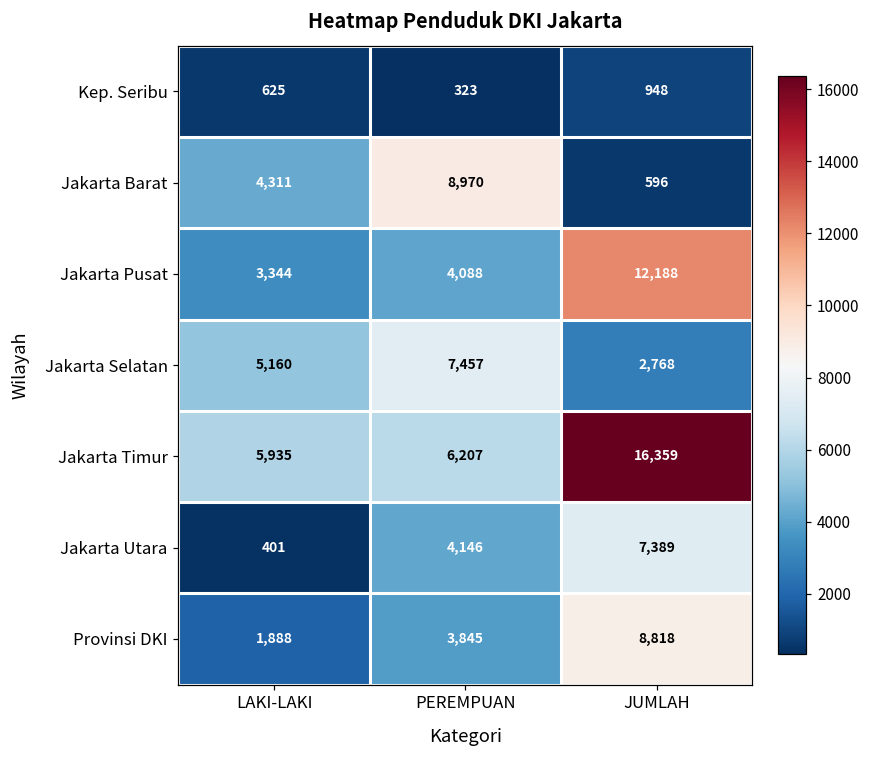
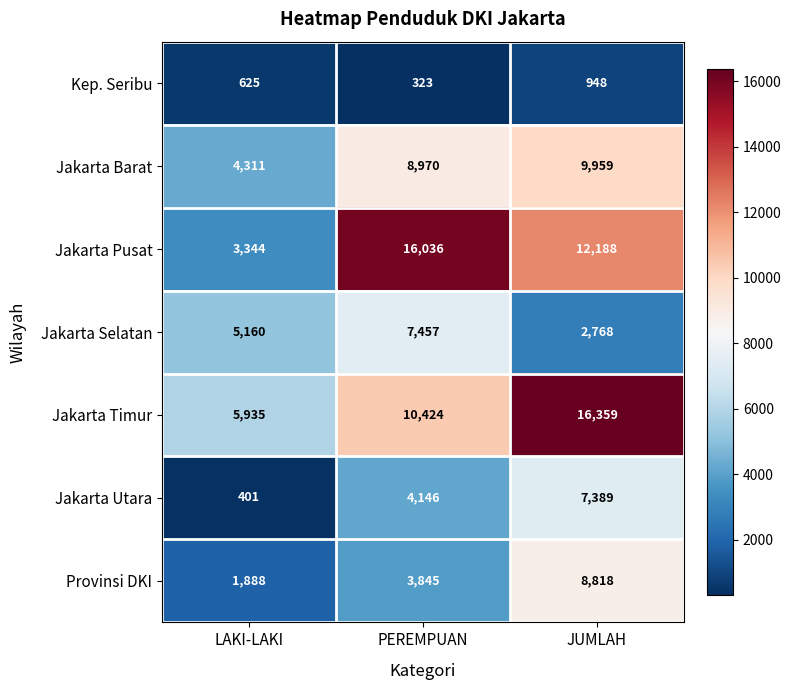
  {
    "Kep. Seribu": {
      "LAKI-LAKI": "625",
      "PEREMPUAN": "323",
      "JUMLAH": "948"
    },
    "Jakarta Barat": {
      "LAKI-LAKI": "4,311",
      "PEREMPUAN": "8,970",
-     "JUMLAH": "596"
+     "JUMLAH": "9,959"
    },
    "Jakarta Pusat": {
      "LAKI-LAKI": "3,344",
-     "PEREMPUAN": "4,088",
+     "PEREMPUAN": "16,036",
      "JUMLAH": "12,188"
    },
    "Jakarta Selatan": {
      "LAKI-LAKI": "5,160",
      "PEREMPUAN": "7,457",
      "JUMLAH": "2,768"
    },
    "Jakarta Timur": {
      "LAKI-LAKI": "5,935",
-     "PEREMPUAN": "6,207",
+     "PEREMPUAN": "10,424",
      "JUMLAH": "16,359"
    },
    "Jakarta Utara": {
      "LAKI-LAKI": "401",
      "PEREMPUAN": "4,146",
      "JUMLAH": "7,389"
    },
    "Provinsi DKI": {
      "LAKI-LAKI": "1,888",
      "PEREMPUAN": "3,845",
      "JUMLAH": "8,818"
    }
  }
